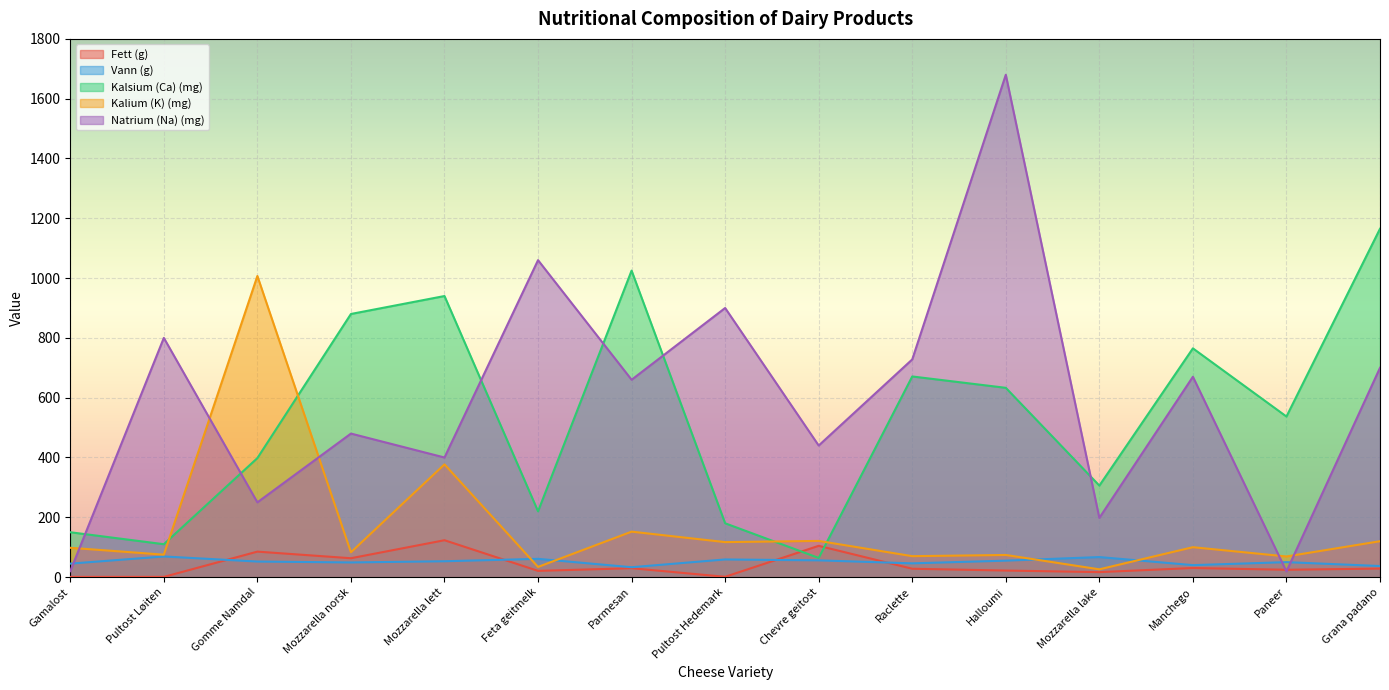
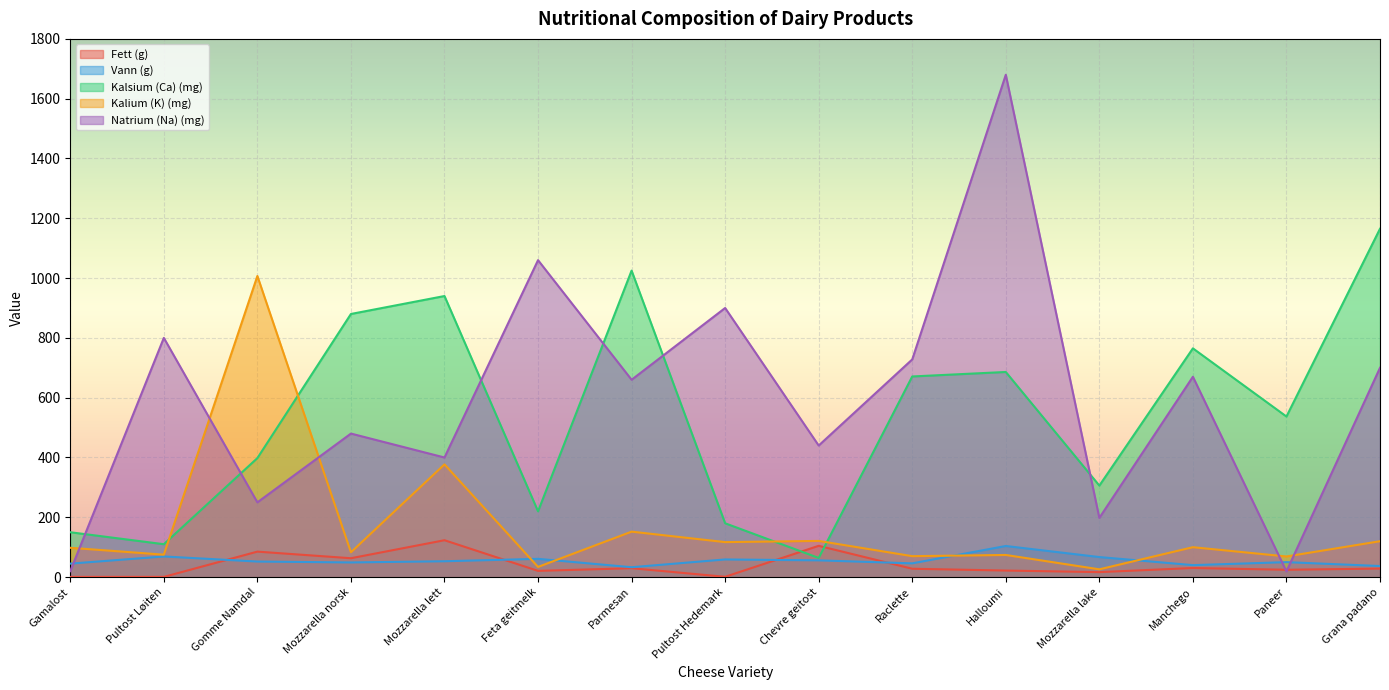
  {
    "Fett (g)": {
      "Gamalost": 0,
      "Pultost Løiten": 0,
      "Gomme Namdal": 90,
      "Mozzarella norsk": 60,
      "Mozzarella lett": 120,
      "Feta geitmelk": 20,
      "Pultost Hedemark": 0,
      "Chevre geitost": 100,
      "Raclette": 30,
      "Halloumi": 20,
      "Mozzarella lake": 20,
      "Manchego": 30,
      "Grana padano": 30
    },
    "Vann (g)": {
      "Gamalost": 50,
      "Gomme Namdal": 50,
      "Mozzarella norsk": 50,
      "Mozzarella lett": 50,
      "Feta geitmelk": 60,
      "Pultost Hedemark": 60,
      "Raclette": 50,
-     "Halloumi": 60,
+     "Halloumi": 100,
      "Mozzarella lake": 70,
      "Manchego": 40,
      "Paneer": 50,
      "Grana padano": 40
    },
    "Kalsium (Ca) (mg)": {
      "Gamalost": 150,
      "Pultost Løiten": 110,
      "Gomme Namdal": 400,
      "Mozzarella norsk": 880,
      "Mozzarella lett": 940,
      "Feta geitmelk": 220,
      "Parmesan": 1030,
      "Pultost Hedemark": 180,
      "Raclette": 670,
-     "Halloumi": 630,
+     "Halloumi": 690,
      "Mozzarella lake": 310,
      "Manchego": 770,
      "Paneer": 540,
      "Grana padano": 1170
    },
    "Kalium (K) (mg)": {
      "Gamalost": 100,
      "Gomme Namdal": 1010,
      "Mozzarella norsk": 80,
      "Mozzarella lett": 380,
      "Feta geitmelk": 30,
      "Parmesan": 150,
      "Pultost Hedemark": 120,
      "Chevre geitost": 120,
      "Raclette": 70,
      "Halloumi": 70,
      "Mozzarella lake": 30,
      "Manchego": 100,
      "Paneer": 70,
      "Grana padano": 120
    },
    "Natrium (Na) (mg)": {
      "Gamalost": 20,
      "Pultost Løiten": 800,
      "Gomme Namdal": 250,
      "Mozzarella norsk": 480,
      "Mozzarella lett": 400,
      "Feta geitmelk": 1060,
      "Parmesan": 660,
      "Pultost Hedemark": 900,
      "Chevre geitost": 440,
      "Raclette": 730,
      "Halloumi": 1680,
      "Mozzarella lake": 200,
      "Manchego": 670,
      "Grana padano": 700
    }
  }
